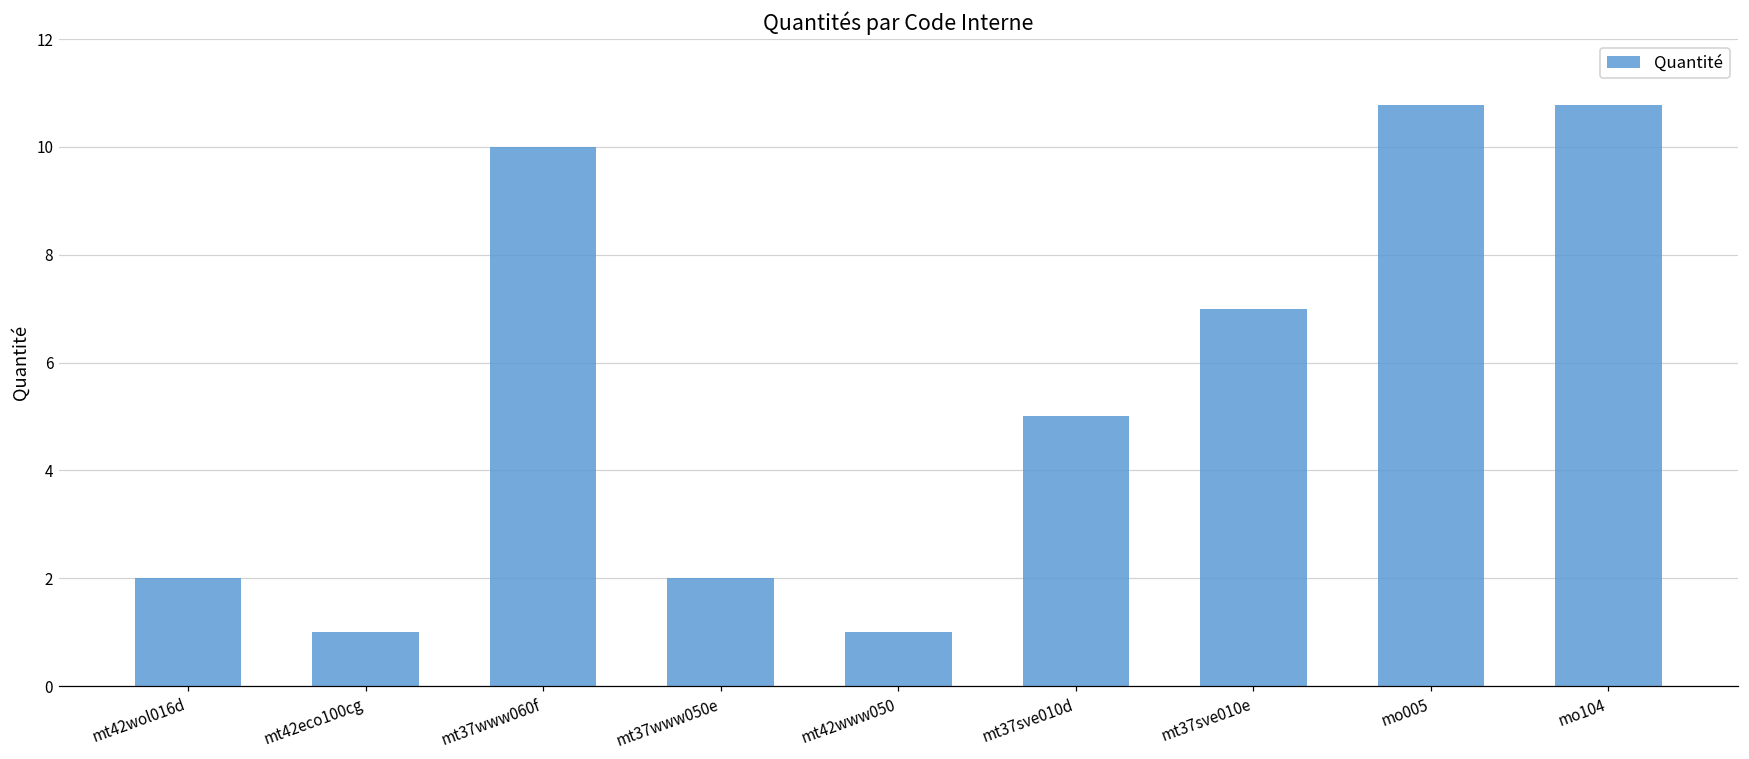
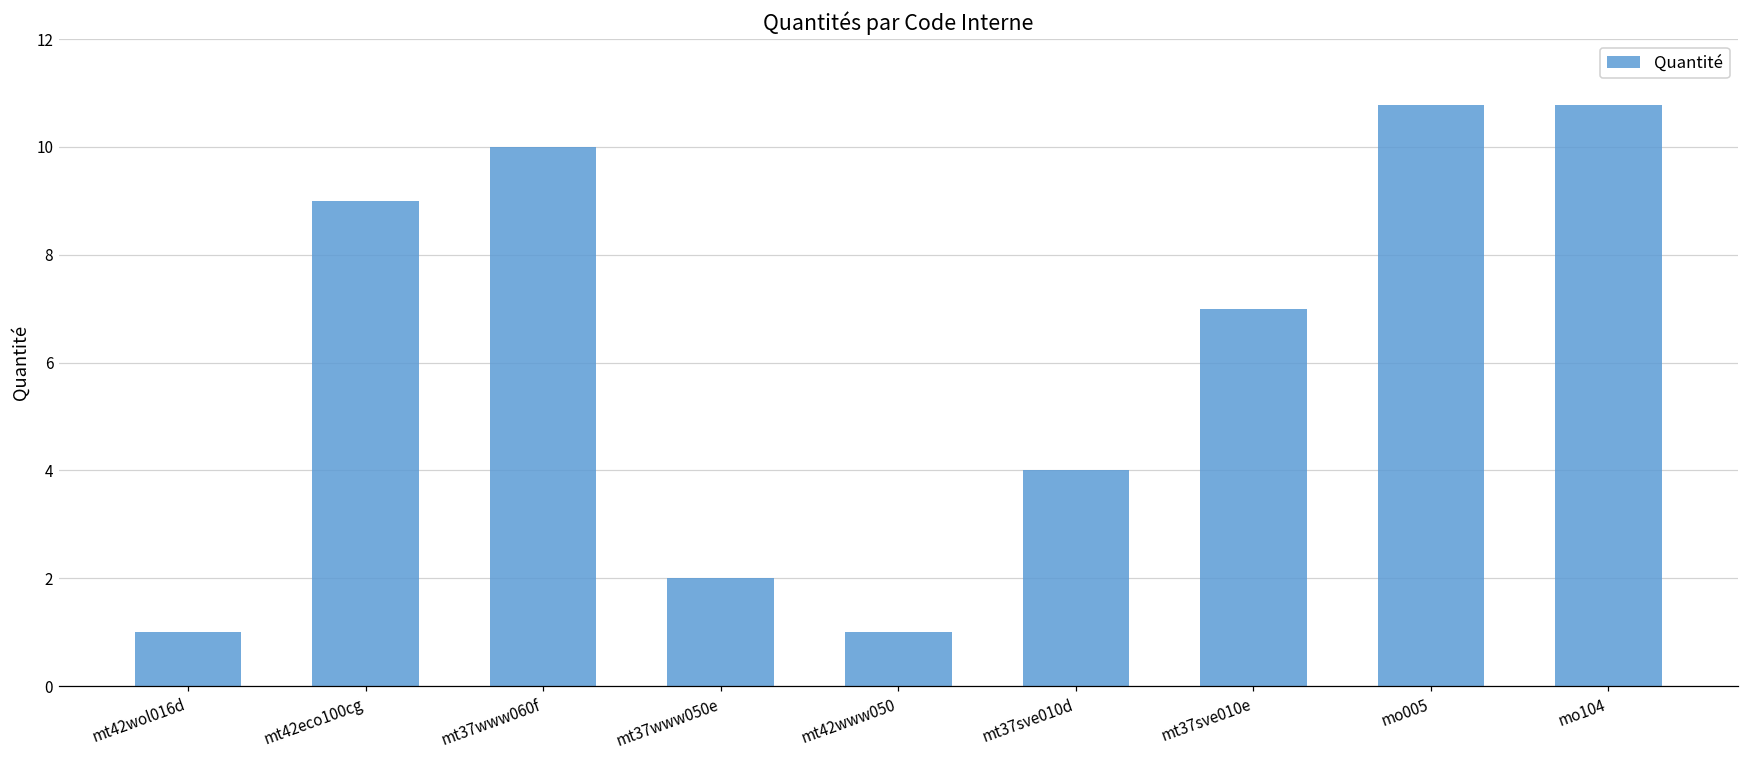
  {
-   "mt42wol016d": 2,
-   "mt42eco100cg": 1,
+   "mt42wol016d": 1,
+   "mt42eco100cg": 9,
    "mt37www060f": 10,
    "mt37www050e": 2,
    "mt42www050": 1,
-   "mt37sve010d": 5,
+   "mt37sve010d": 4,
    "mt37sve010e": 7,
    "mo005": 10.8,
    "mo104": 10.8
  }
